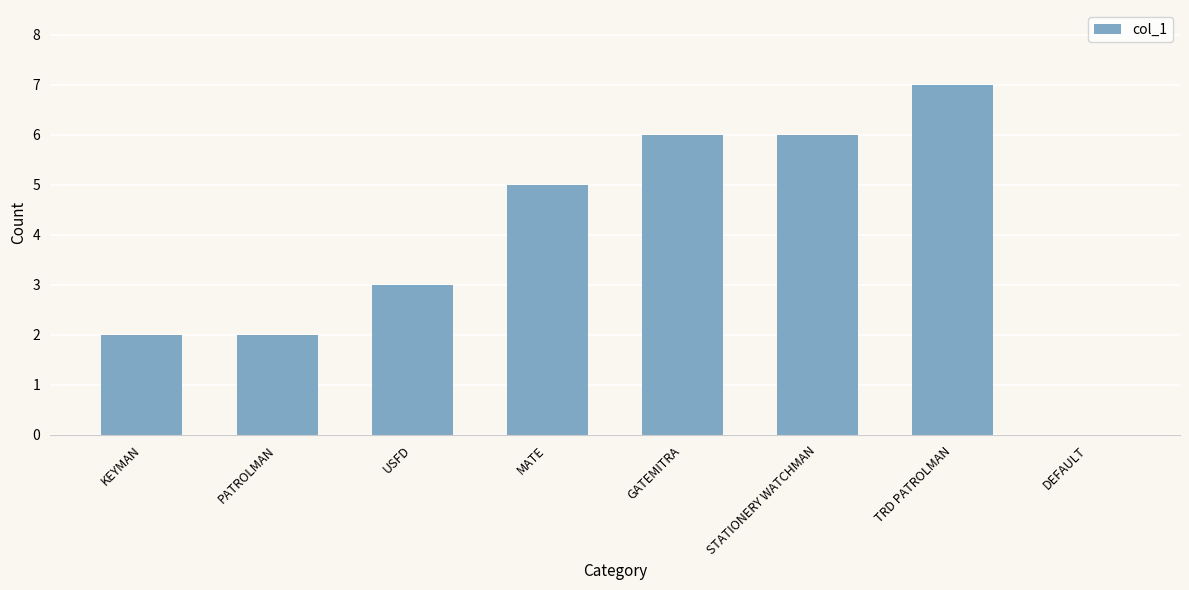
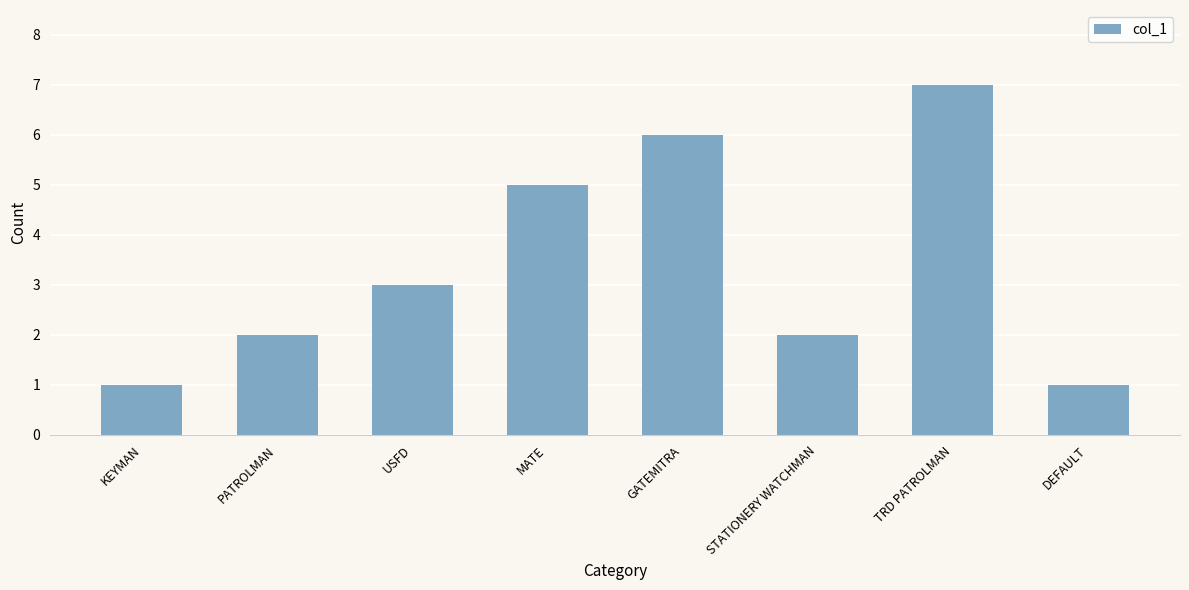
  {
-   "KEYMAN": 2,
+   "KEYMAN": 1,
    "PATROLMAN": 2,
    "USFD": 3,
    "MATE": 5,
    "GATEMITRA": 6,
-   "STATIONERY WATCHMAN": 6,
+   "STATIONERY WATCHMAN": 2,
    "TRD PATROLMAN": 7,
-   "DEFAULT": 0
+   "DEFAULT": 1
  }
